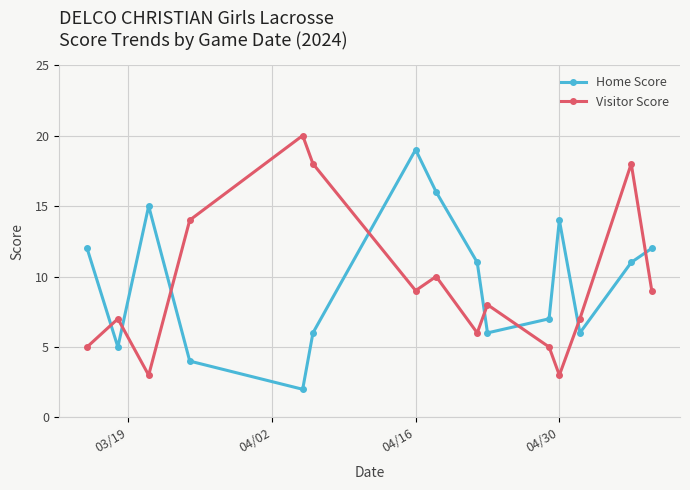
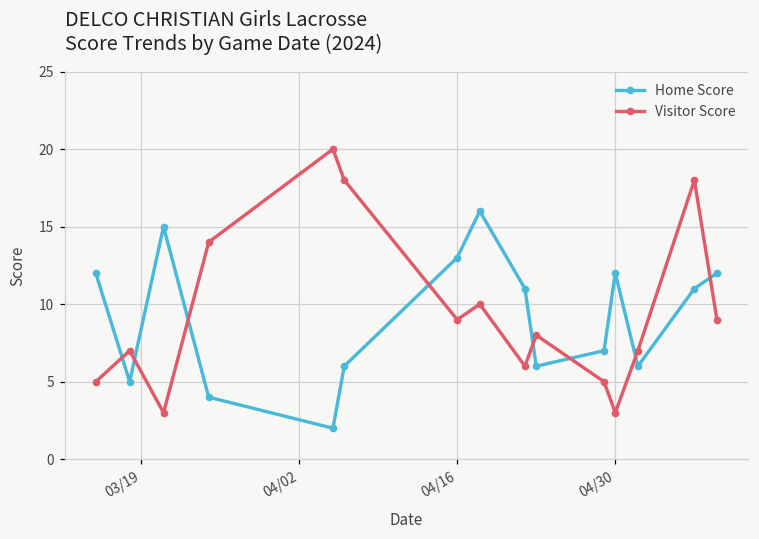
  {
    "Home Score": {
-     "04/16": 19,
-     "04/30": 14
+     "04/16": 13,
+     "04/30": 12
    },
    "Visitor Score": {
      "04/16": 9,
      "04/30": 3
    }
  }
